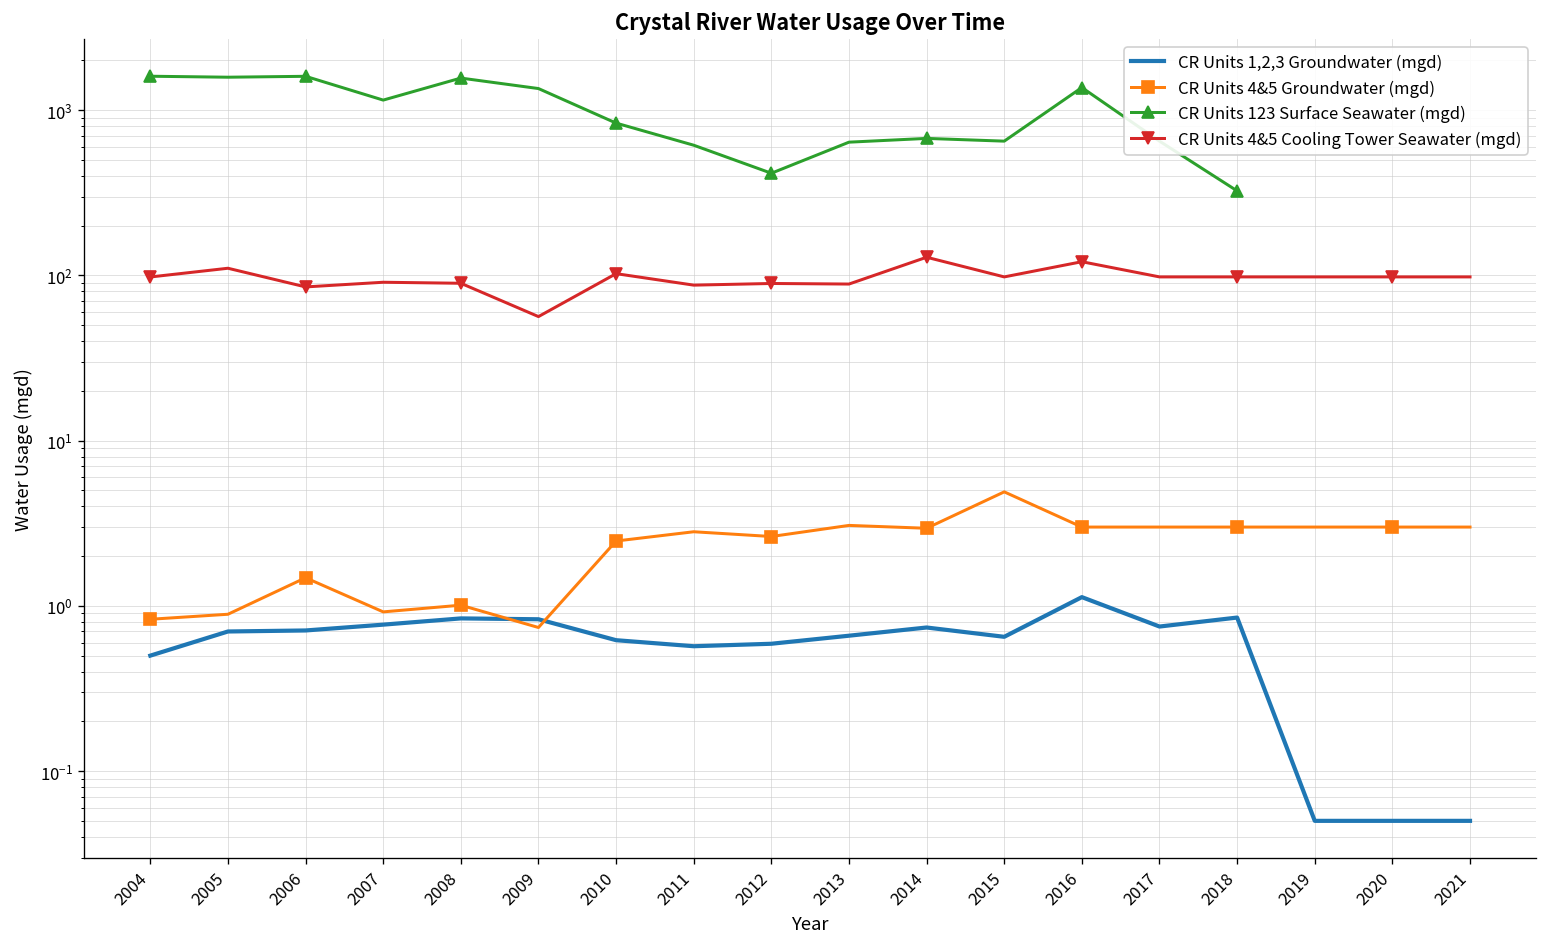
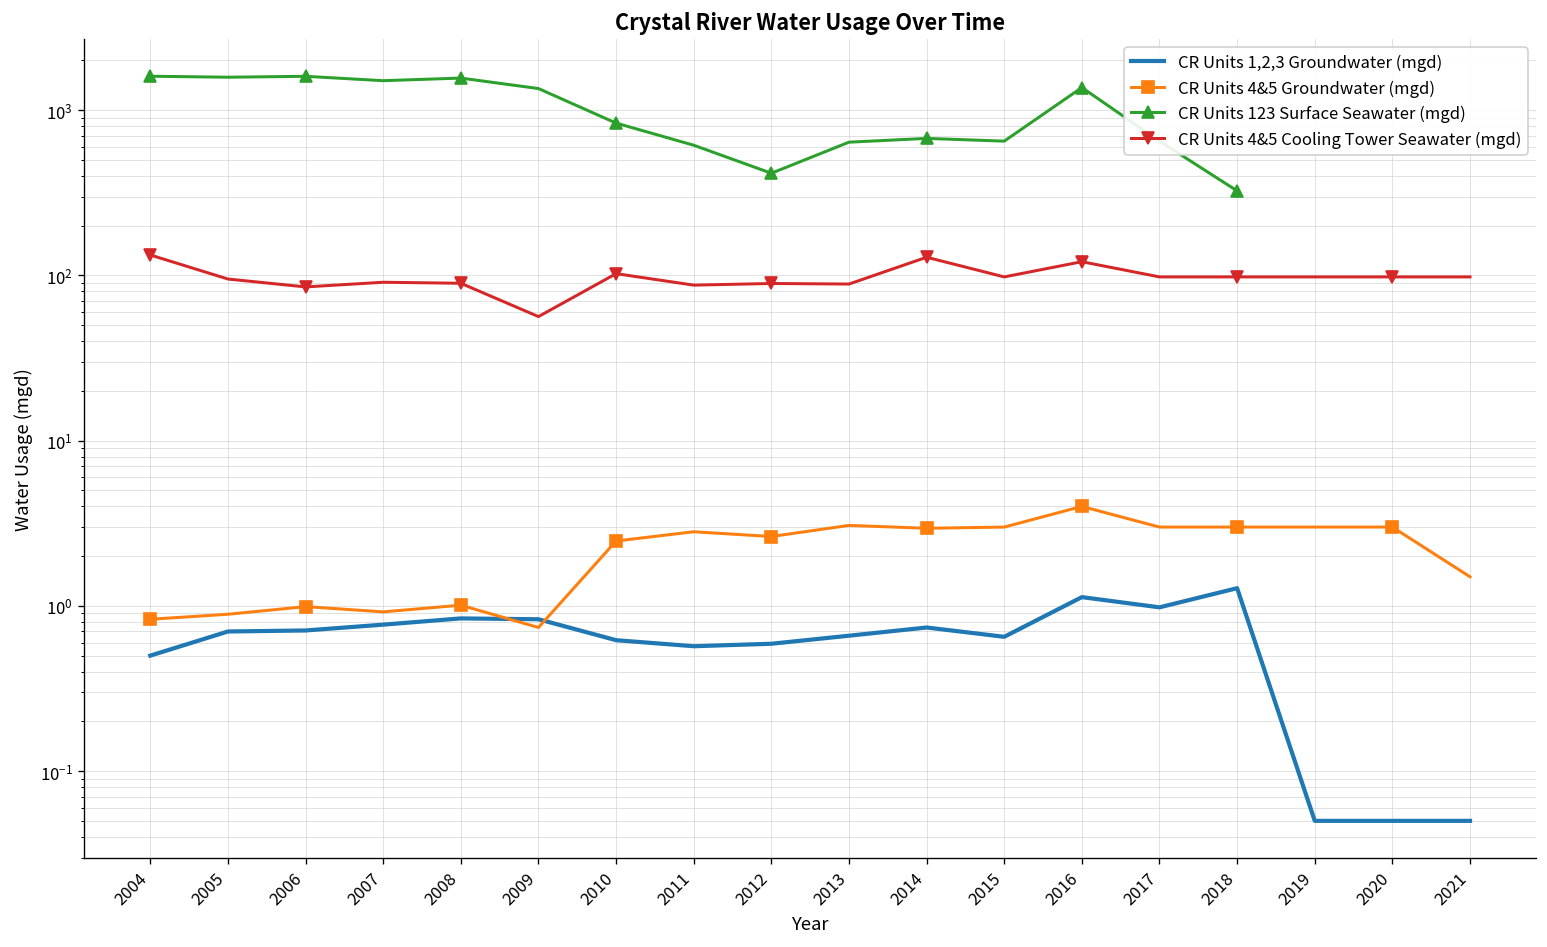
  {
    "CR Units 1,2,3 Groundwater (mgd)": {
      "2004": 0.5,
      "2005": 0.7,
      "2006": 0.7,
      "2007": 0.8,
      "2008": 0.8,
      "2009": 0.8,
      "2010": 0.6,
      "2011": 0.57,
      "2012": 0.6,
      "2013": 0.7,
      "2014": 0.7,
      "2015": 0.7,
      "2016": 1.1,
-     "2017": 0.8,
-     "2018": 0.9,
+     "2017": 1.0,
+     "2018": 1.3,
      "2019": 0.050,
      "2020": 0.050,
      "2021": 0.050
    },
    "CR Units 4&5 Groundwater (mgd)": {
      "2004": 0.8,
      "2005": 0.9,
-     "2006": 1.5,
+     "2006": 1.0,
      "2007": 0.9,
      "2008": 1.0,
      "2009": 0.7,
      "2010": 2.5,
      "2011": 2.8,
      "2012": 2.6,
      "2013": 3.1,
      "2014": 3.0,
-     "2015": 4.9,
-     "2016": 3,
+     "2015": 3.0,
+     "2016": 4,
      "2017": 3.0,
      "2018": 3.0,
      "2019": 3.0,
      "2020": 3.0,
-     "2021": 3.0
+     "2021": 1.5
    },
    "CR Units 123 Surface Seawater (mgd)": {
      "2004": 1600,
      "2005": 1600,
      "2006": 1600,
-     "2007": 1200,
+     "2007": 1500,
      "2008": 1600,
      "2009": 1400,
      "2010": 800,
      "2011": 600,
      "2012": 420,
      "2013": 600,
      "2014": 700,
      "2015": 700,
      "2016": 1400,
      "2018": 330
    },
    "CR Units 4&5 Cooling Tower Seawater (mgd)": {
-     "2004": 100,
-     "2005": 110,
+     "2004": 130,
+     "2005": 100,
      "2006": 90,
      "2007": 90,
      "2008": 90,
      "2009": 56,
      "2010": 100,
      "2011": 90,
      "2012": 90,
      "2013": 90,
      "2014": 130,
      "2015": 100,
      "2016": 120,
      "2017": 100,
      "2018": 100,
      "2019": 100,
      "2020": 100,
      "2021": 100
    }
  }
